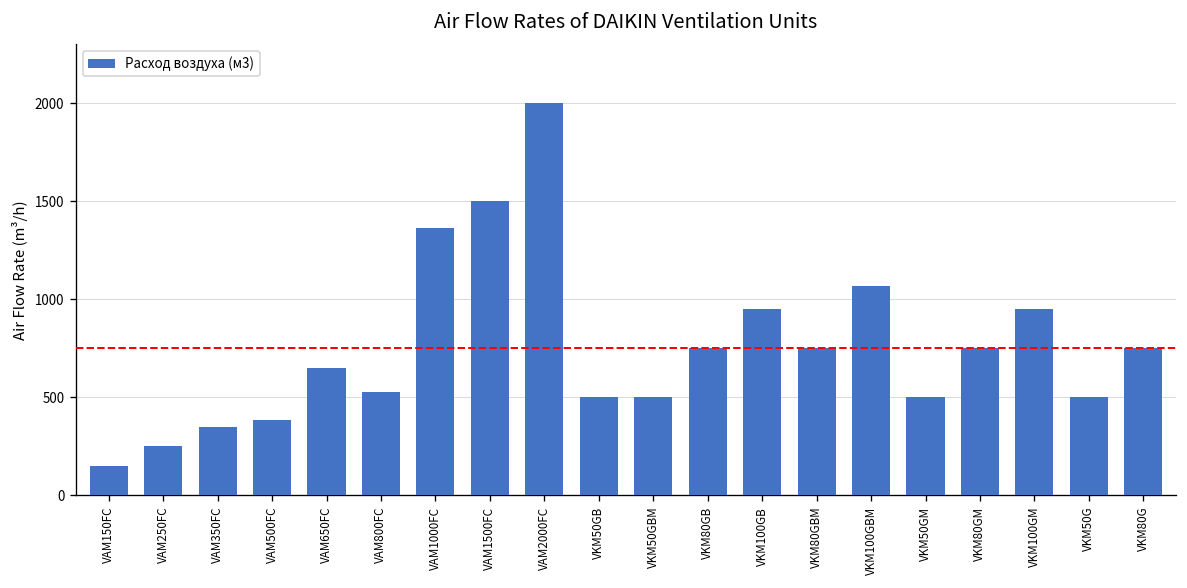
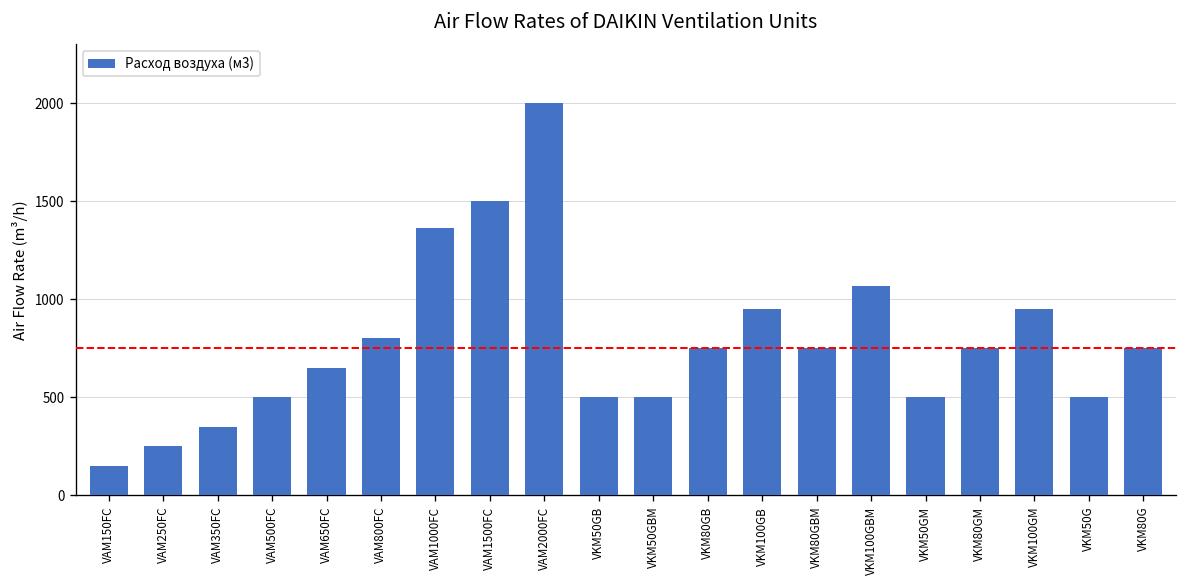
  {
    "VAM150FC": 150,
    "VAM250FC": 250,
    "VAM350FC": 350,
-   "VAM500FC": 380,
+   "VAM500FC": 500,
    "VAM650FC": 650,
-   "VAM800FC": 530,
+   "VAM800FC": 800,
    "VAM1000FC": 1360,
    "VAM1500FC": 1500,
    "VAM2000FC": 2000,
    "VKM50GB": 500,
    "VKM50GBM": 500,
    "VKM80GB": 750,
    "VKM100GB": 950,
    "VKM80GBM": 750,
    "VKM100GBM": 1070,
    "VKM50GM": 500,
    "VKM80GM": 750,
    "VKM100GM": 950,
    "VKM50G": 500,
    "VKM80G": 750
  }
